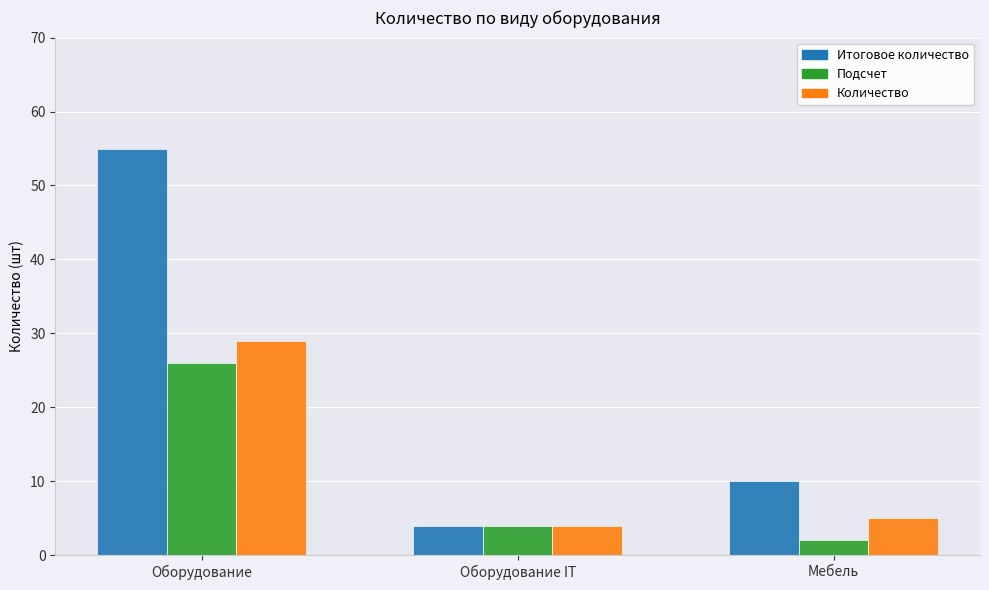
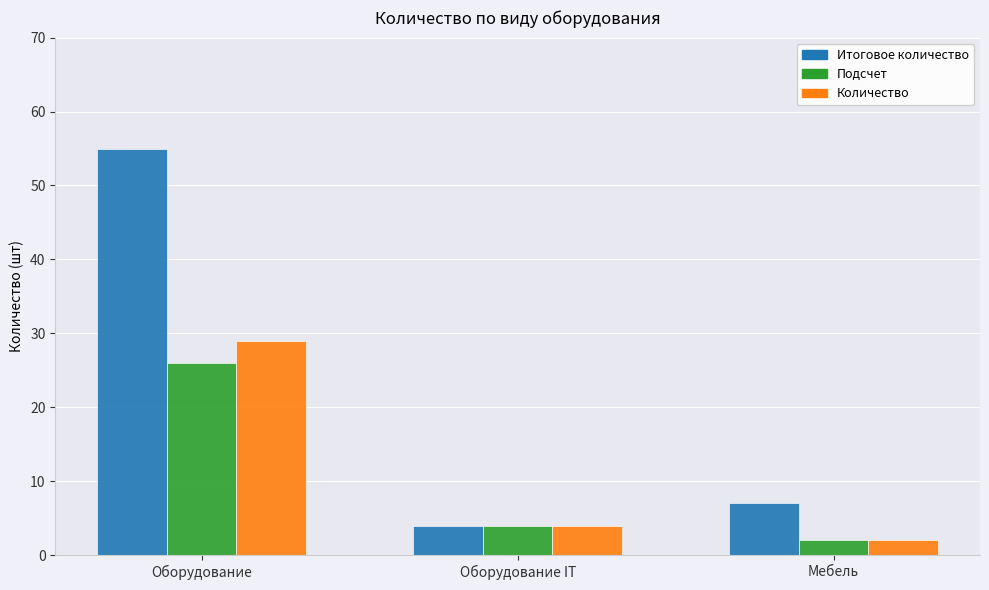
  {
    "Итоговое количество": {
      "Оборудование": 55,
      "Оборудование IT": 4,
-     "Мебель": 10
+     "Мебель": 7
    },
    "Подсчет": {
      "Оборудование": 26,
      "Оборудование IT": 4,
      "Мебель": 2
    },
    "Количество": {
      "Оборудование": 29,
      "Оборудование IT": 4,
-     "Мебель": 5
+     "Мебель": 2
    }
  }
